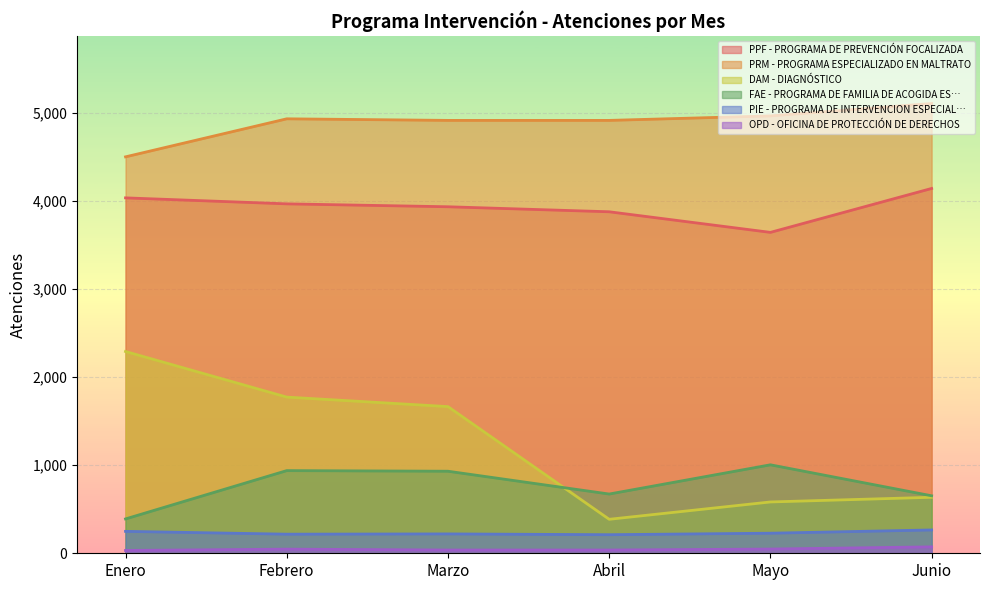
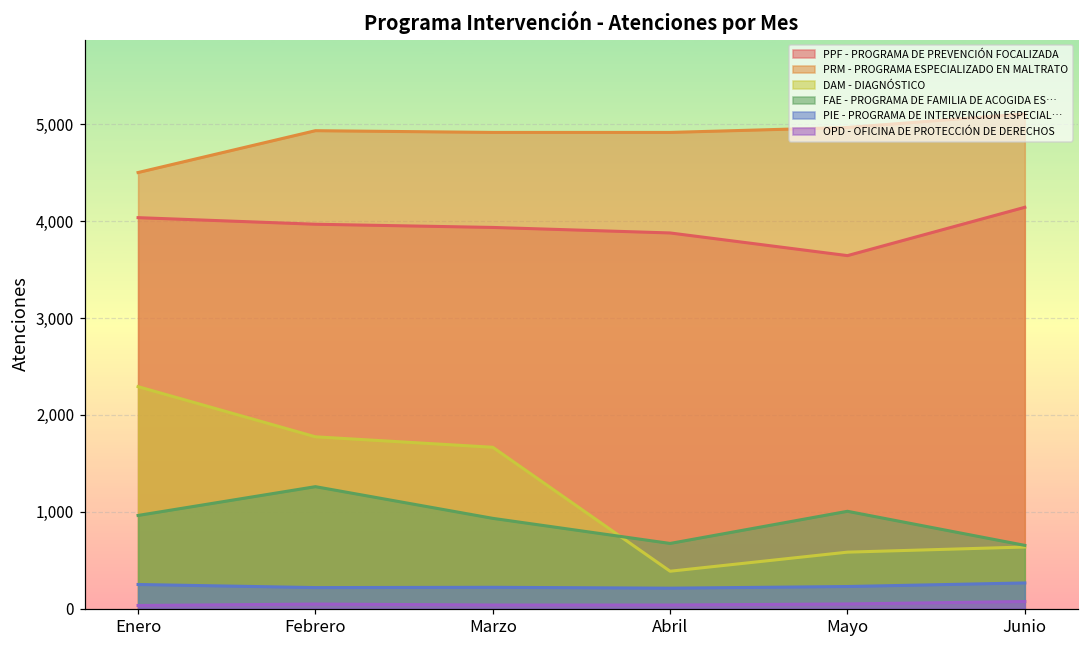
  {
    "FAE - PROGRAMA DE FAMILIA DE ACOGIDA ES…": {
-     "Enero": "400",
-     "Febrero": "900",
+     "Enero": "1,000",
+     "Febrero": "1,300",
      "Marzo": "900",
      "Abril": "700",
      "Mayo": "1,000"
    }
  }
